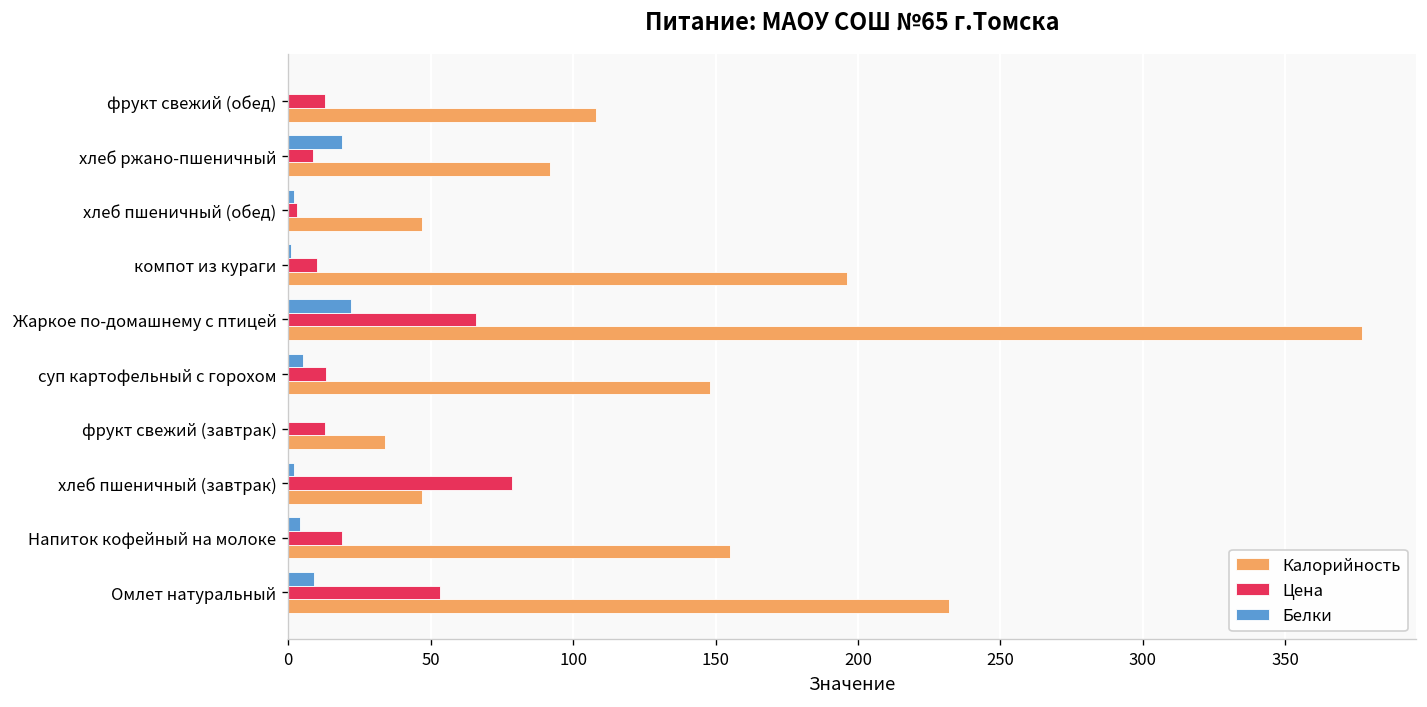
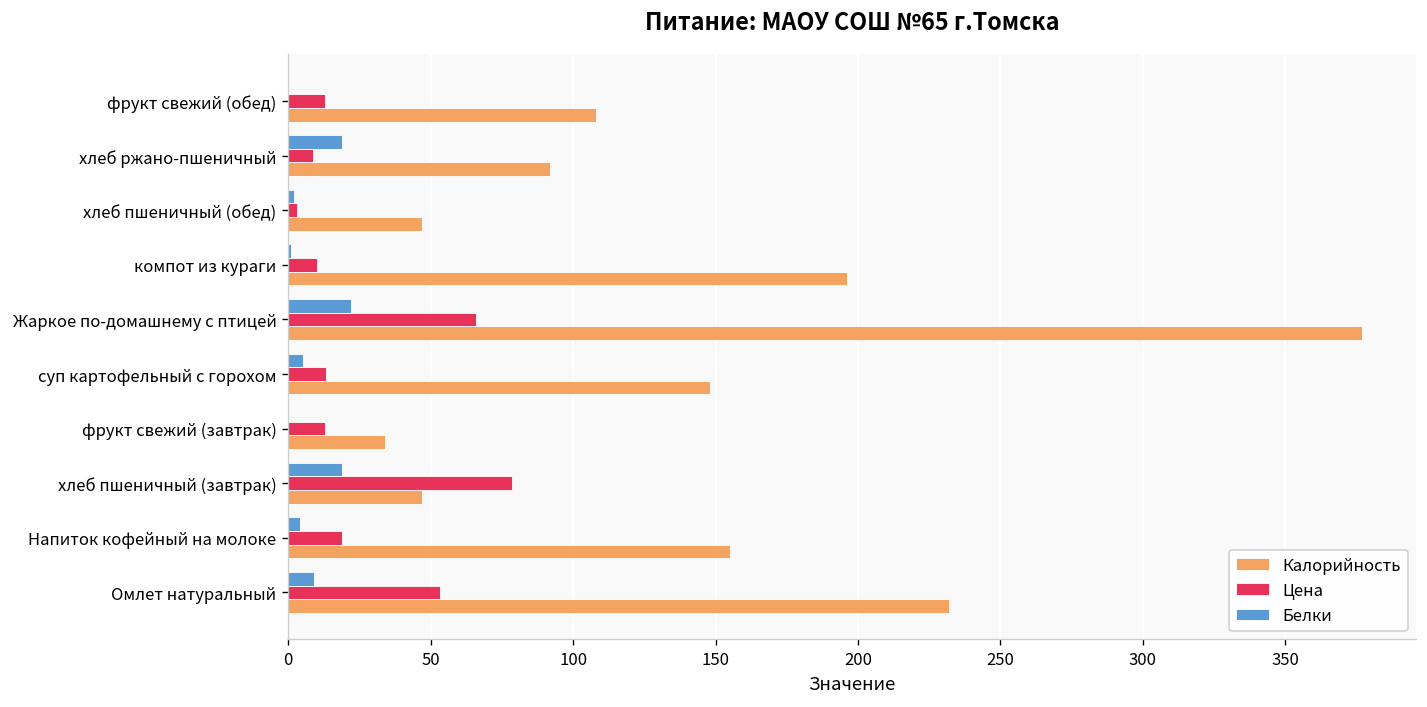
  {
    "Калорийность": {
      "фрукт свежий (обед)": 108,
      "хлеб ржано-пшеничный": 92,
      "хлеб пшеничный (обед)": 47,
      "компот из кураги": 196,
      "Жаркое по-домашнему с птицей": 377,
      "суп картофельный с горохом": 148,
      "фрукт свежий (завтрак)": 34,
      "хлеб пшеничный (завтрак)": 47,
      "Напиток кофейный на молоке": 155,
      "Омлет натуральный": 232
    },
    "Цена": {
      "фрукт свежий (обед)": 13,
      "хлеб ржано-пшеничный": 9,
      "хлеб пшеничный (обед)": 3,
      "компот из кураги": 10,
      "Жаркое по-домашнему с птицей": 66,
      "суп картофельный с горохом": 13,
      "фрукт свежий (завтрак)": 13,
      "хлеб пшеничный (завтрак)": 79,
      "Напиток кофейный на молоке": 19,
      "Омлет натуральный": 53
    },
    "Белки": {
      "фрукт свежий (обед)": 0,
      "хлеб ржано-пшеничный": 19,
      "хлеб пшеничный (обед)": 2,
      "Жаркое по-домашнему с птицей": 22,
      "суп картофельный с горохом": 5,
      "фрукт свежий (завтрак)": 0,
-     "хлеб пшеничный (завтрак)": 2,
+     "хлеб пшеничный (завтрак)": 19,
      "Напиток кофейный на молоке": 4,
      "Омлет натуральный": 9
    }
  }
